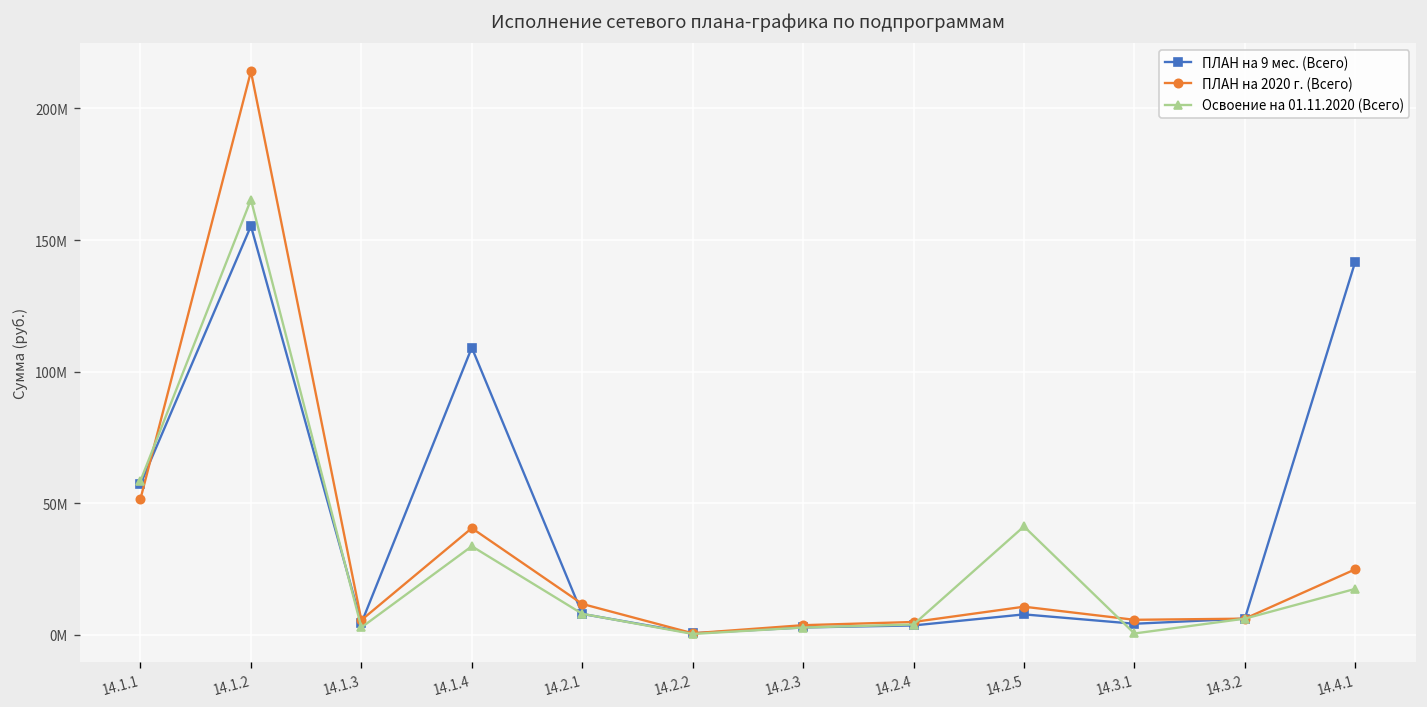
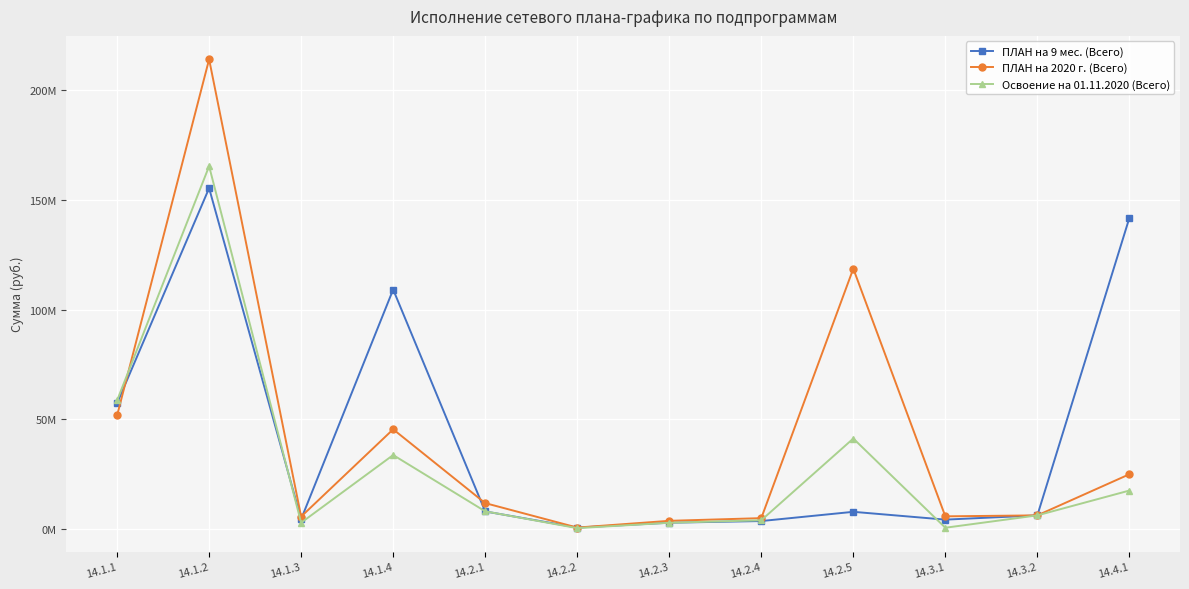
  {
    "ПЛАН на 9 мес. (Всего)": {
      "14.1.1": 57000000,
      "14.1.2": 155000000,
      "14.1.3": 4000000,
      "14.1.4": 109000000,
      "14.2.5": 8000000,
      "14.3.1": 4000000,
      "14.4.1": 142000000
    },
    "ПЛАН на 2020 г. (Всего)": {
      "14.1.1": 52000000,
      "14.1.2": 214000000,
      "14.1.3": 6000000,
-     "14.1.4": 41000000,
+     "14.1.4": 45000000,
      "14.2.1": 12000000,
-     "14.2.5": 11000000,
+     "14.2.5": 119000000,
      "14.3.1": 6000000,
      "14.4.1": 25000000
    },
    "Освоение на 01.11.2020 (Всего)": {
      "14.1.1": 59000000,
      "14.1.2": 165000000,
      "14.1.3": 3000000,
      "14.1.4": 34000000,
      "14.2.5": 41000000,
      "14.3.1": 1000000,
      "14.4.1": 18000000
    }
  }
